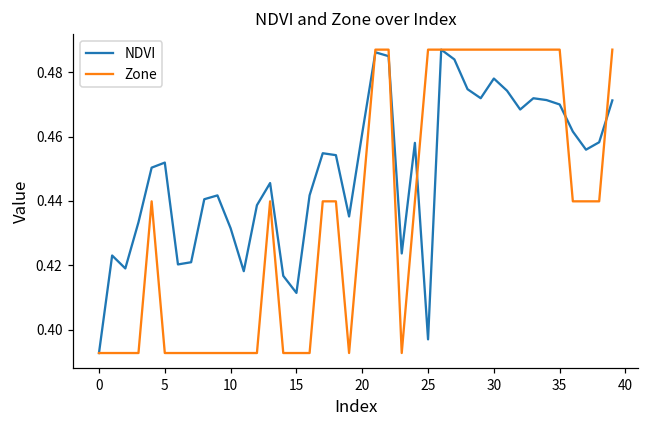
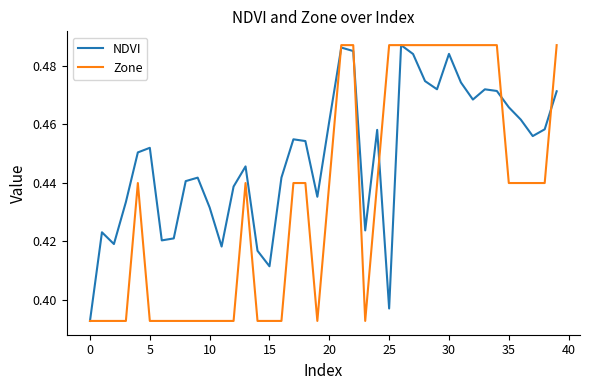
  {
    "NDVI": {
      "5": 0.452,
      "10": 0.431,
      "15": 0.411,
      "20": 0.461,
      "25": 0.397,
-     "30": 0.478,
-     "35": 0.470
+     "30": 0.484,
+     "35": 0.466
    },
    "Zone": {
      "5": 0.393,
      "10": 0.393,
      "15": 0.393,
      "20": 0.440,
      "25": 0.487,
      "30": 0.487,
-     "35": 0.487
+     "35": 0.440
    }
  }
